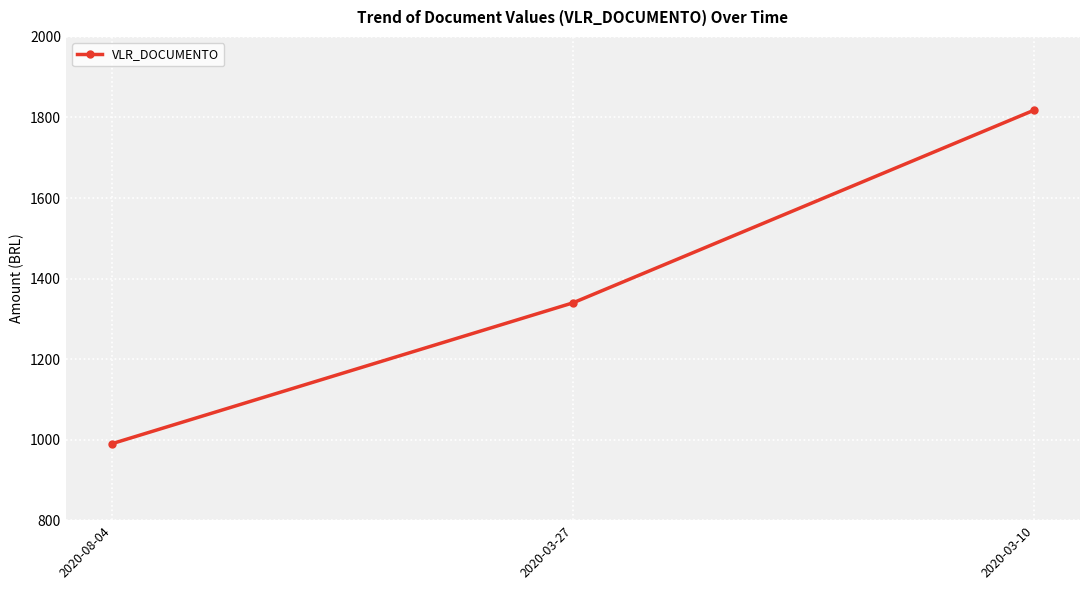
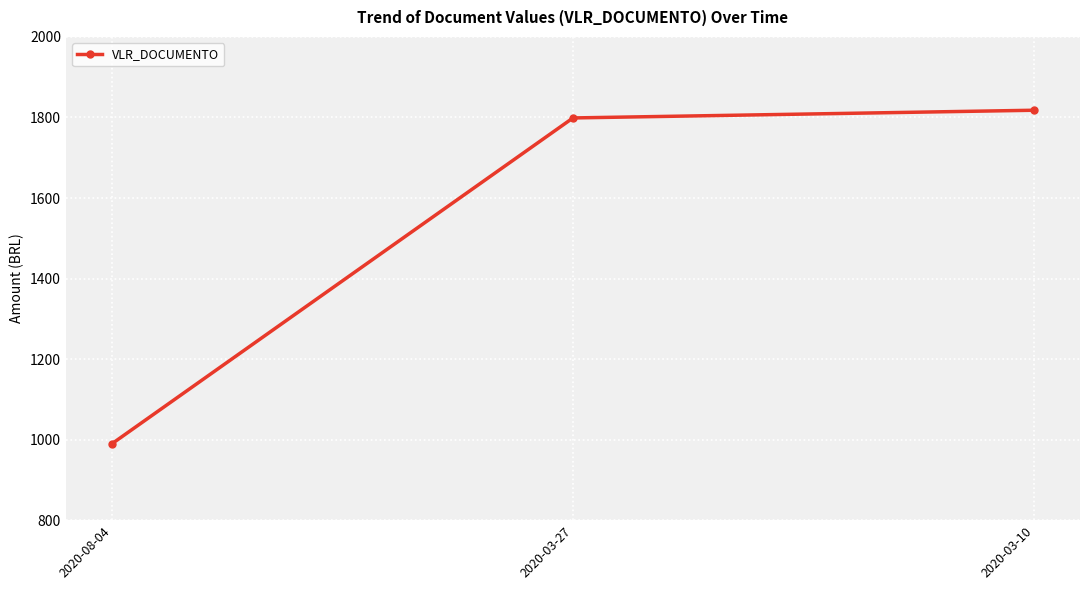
  {
    "2020-08-04": 990,
-   "2020-03-27": 1340,
+   "2020-03-27": 1800,
    "2020-03-10": 1820
  }
